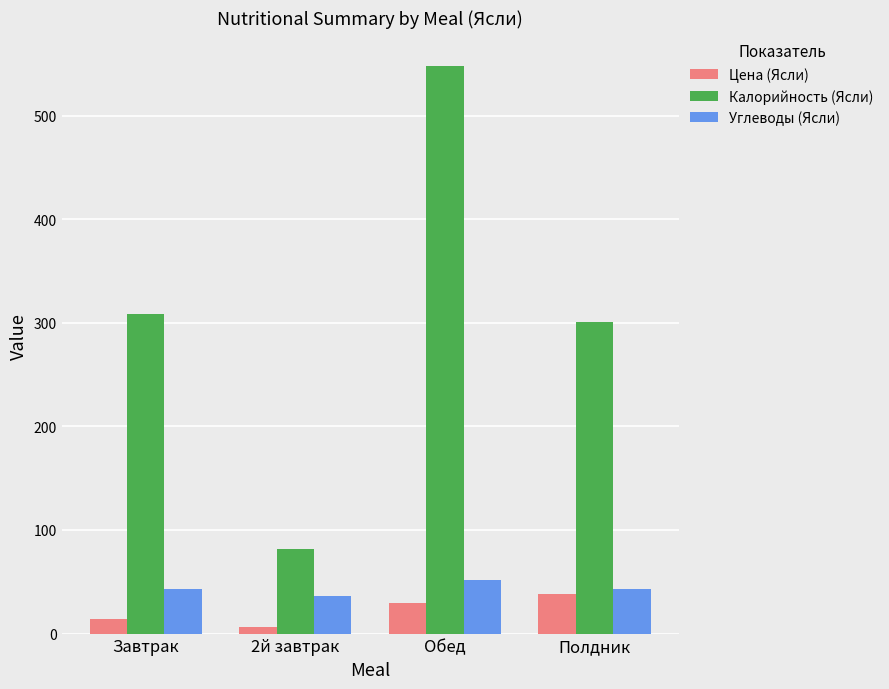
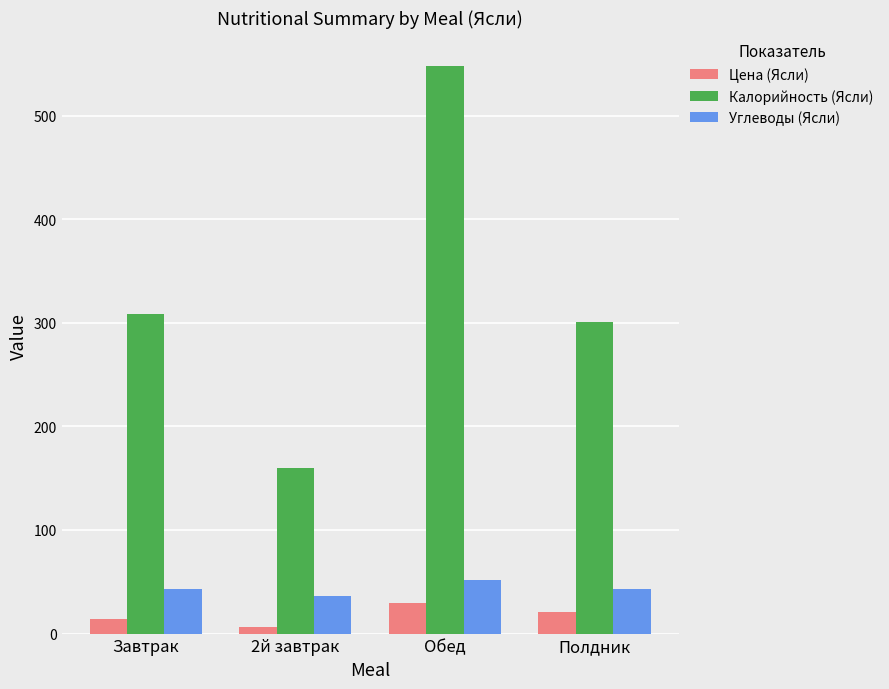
  {
    "Цена (Ясли)": {
      "Завтрак": 14,
      "2й завтрак": 7,
      "Обед": 29,
-     "Полдник": 38
+     "Полдник": 21
    },
    "Калорийность (Ясли)": {
      "Завтрак": 309,
-     "2й завтрак": 82,
+     "2й завтрак": 160,
      "Обед": 548,
      "Полдник": 301
    },
    "Углеводы (Ясли)": {
      "Завтрак": 43,
      "2й завтрак": 37,
      "Обед": 51,
      "Полдник": 43
    }
  }
